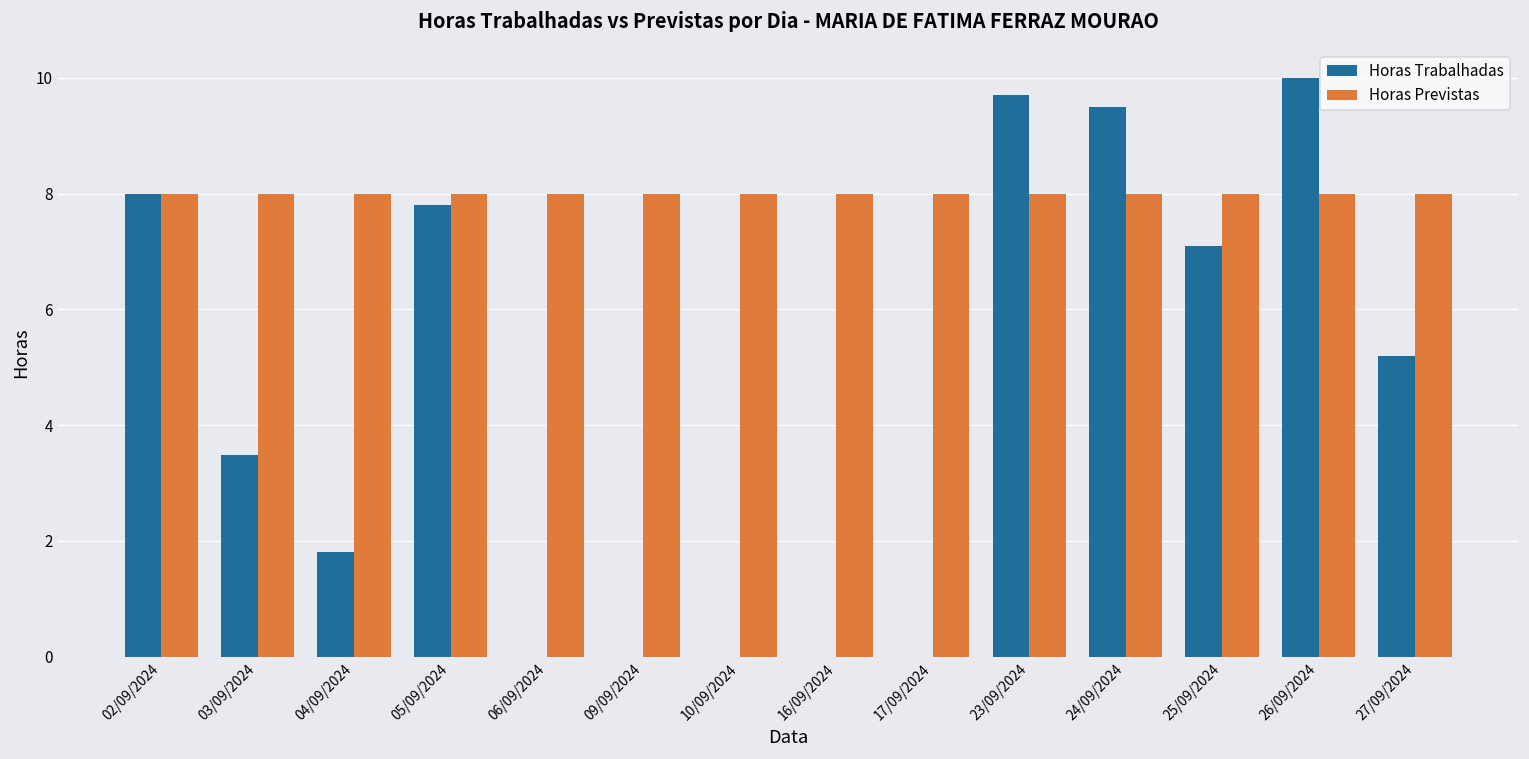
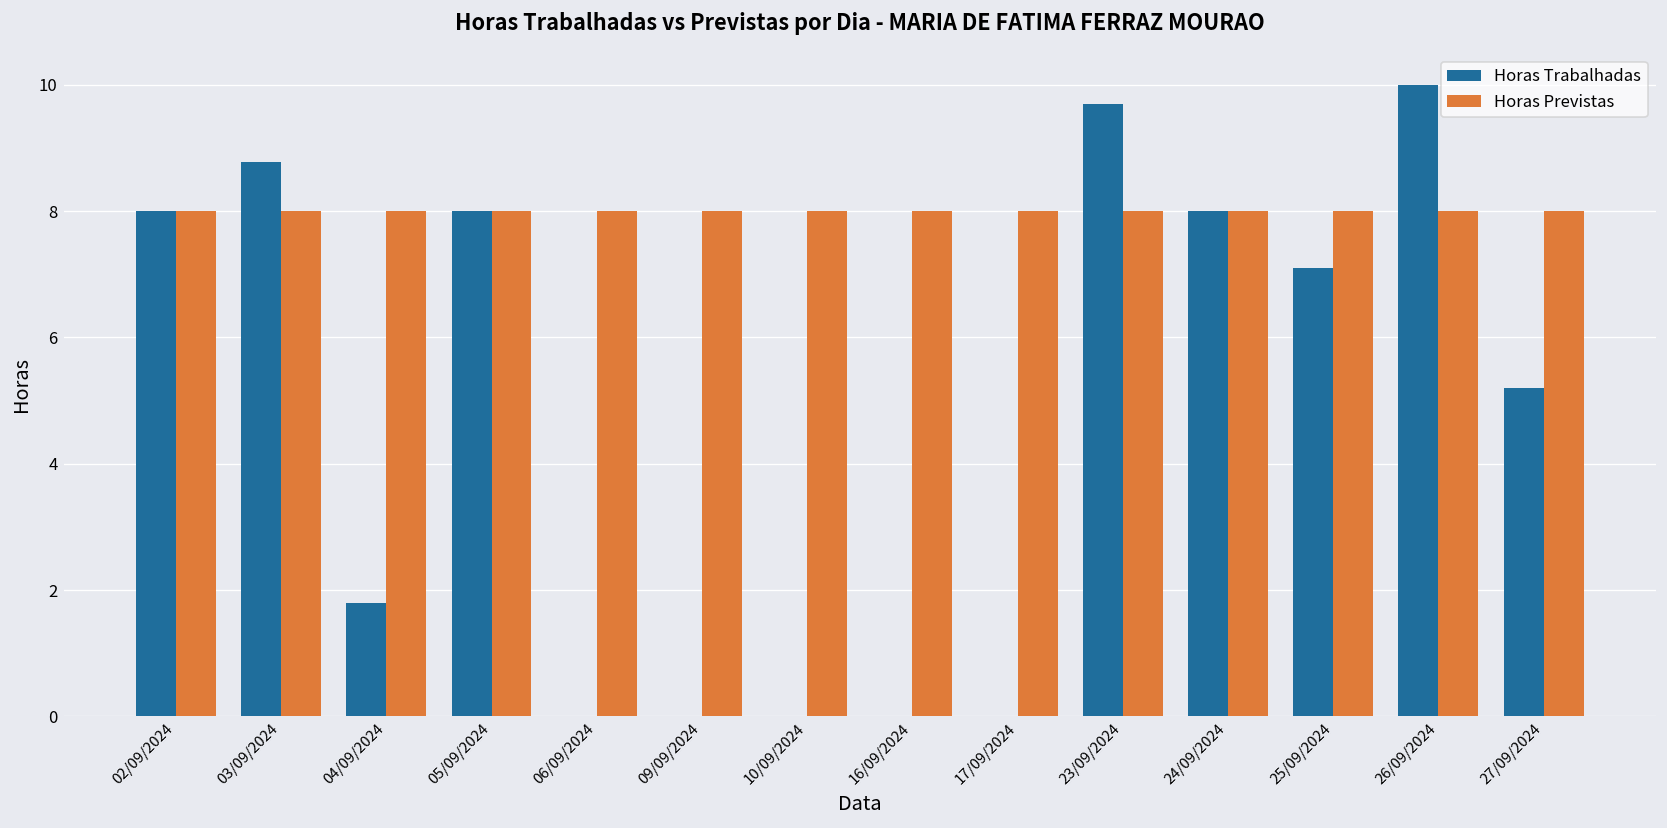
  {
    "Horas Trabalhadas": {
      "02/09/2024": 8.0,
-     "03/09/2024": 3.5,
+     "03/09/2024": 8.8,
      "04/09/2024": 1.8,
-     "05/09/2024": 7.8,
+     "05/09/2024": 8.0,
      "06/09/2024": 0.0,
      "09/09/2024": 0.0,
      "10/09/2024": 0.0,
      "16/09/2024": 0.0,
      "17/09/2024": 0.0,
      "23/09/2024": 9.7,
-     "24/09/2024": 9.5,
+     "24/09/2024": 8.0,
      "25/09/2024": 7.1,
      "26/09/2024": 10.0,
      "27/09/2024": 5.2
    },
    "Horas Previstas": {
      "02/09/2024": 8.0,
      "03/09/2024": 8.0,
      "04/09/2024": 8.0,
      "05/09/2024": 8.0,
      "06/09/2024": 8.0,
      "09/09/2024": 8.0,
      "10/09/2024": 8.0,
      "16/09/2024": 8.0,
      "17/09/2024": 8.0,
      "23/09/2024": 8.0,
      "24/09/2024": 8.0,
      "25/09/2024": 8.0,
      "26/09/2024": 8.0,
      "27/09/2024": 8.0
    }
  }
